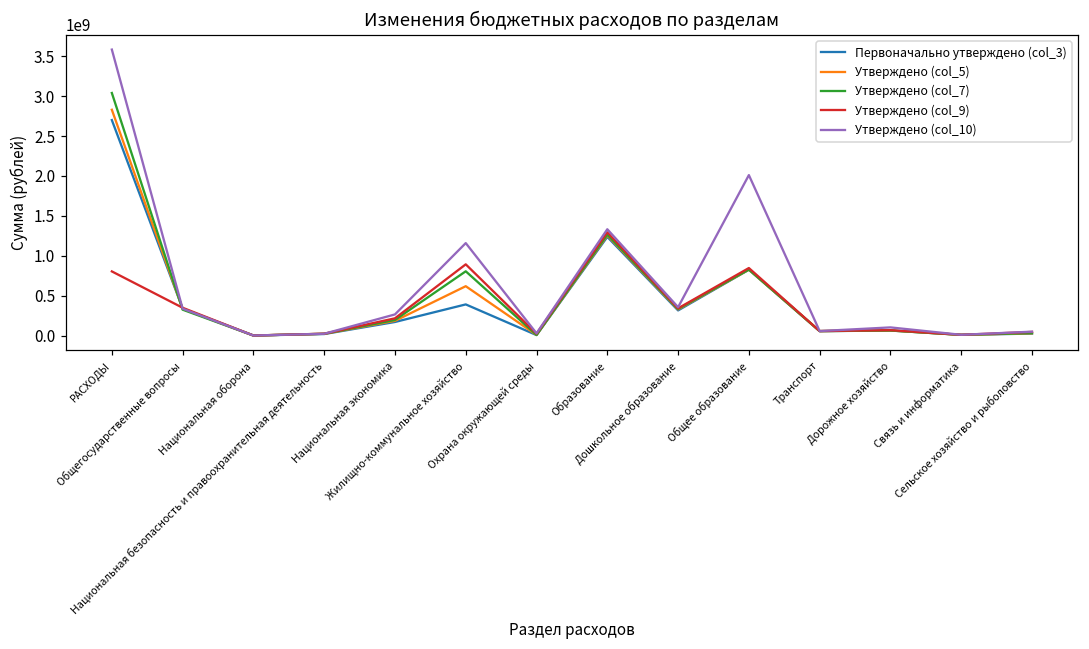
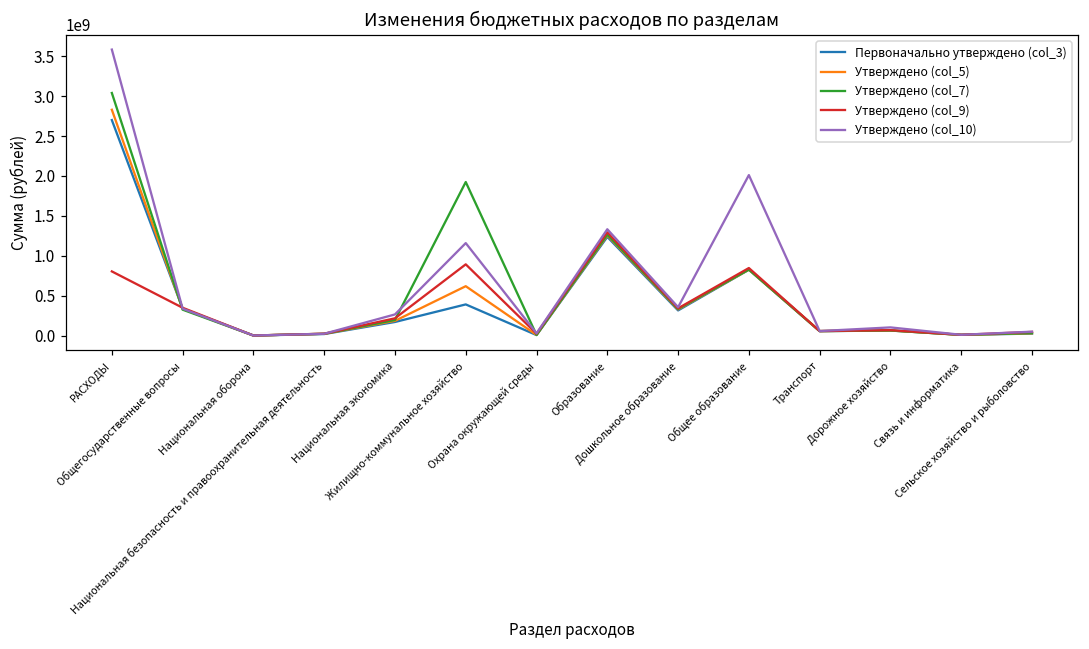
  {
    "Первоначально утверждено (col_3)": {
      "РАСХОДЫ": 2700000000,
      "Жилищно-коммунальное хозяйство": 400000000
    },
    "Утверждено (col_5)": {
      "РАСХОДЫ": 2800000000,
      "Жилищно-коммунальное хозяйство": 600000000
    },
    "Утверждено (col_7)": {
      "РАСХОДЫ": 3000000000,
-     "Жилищно-коммунальное хозяйство": 800000000
+     "Жилищно-коммунальное хозяйство": 1900000000
    },
    "Утверждено (col_9)": {
      "РАСХОДЫ": 800000000,
      "Жилищно-коммунальное хозяйство": 900000000
    },
    "Утверждено (col_10)": {
      "РАСХОДЫ": 3600000000,
      "Национальная экономика": 300000000,
      "Жилищно-коммунальное хозяйство": 1200000000,
      "Образование": 1300000000,
      "Общее образование": 2000000000,
      "Дорожное хозяйство": 100000000
    }
  }
